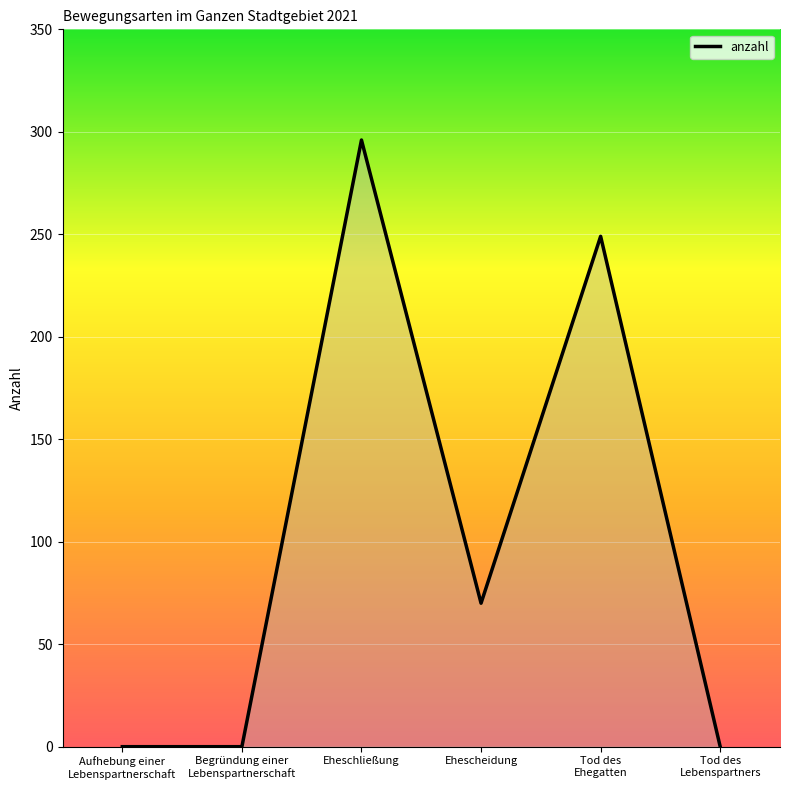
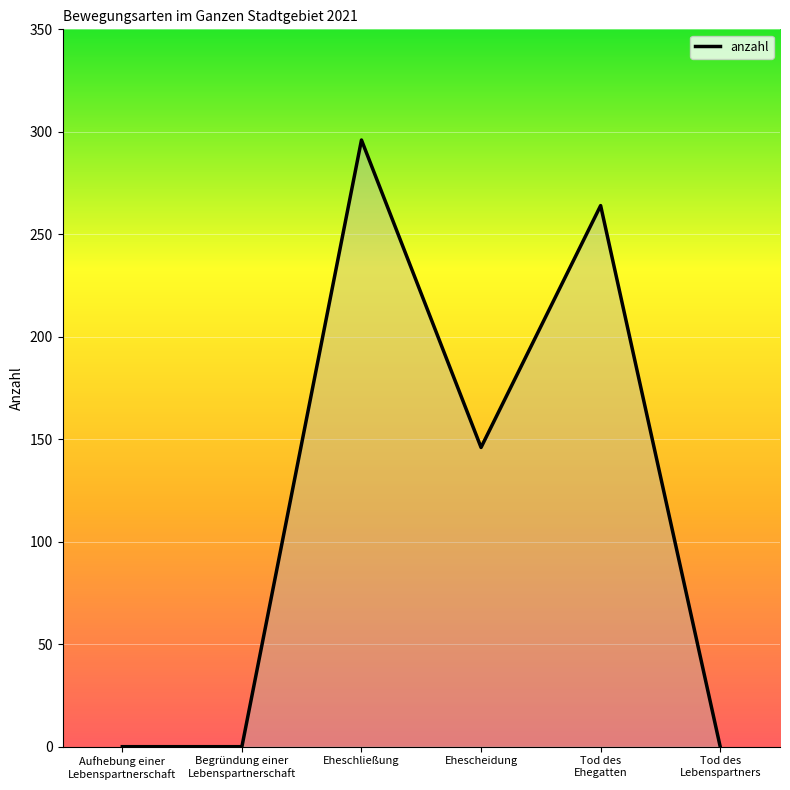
  {
    "Aufhebung einer Lebenspartnerschaft": 0,
    "Begründung einer Lebenspartnerschaft": 0,
    "Eheschließung": 296,
-   "Ehescheidung": 70,
-   "Tod des Ehegatten": 249,
+   "Ehescheidung": 146,
+   "Tod des Ehegatten": 264,
    "Tod des Lebenspartners": 0
  }
